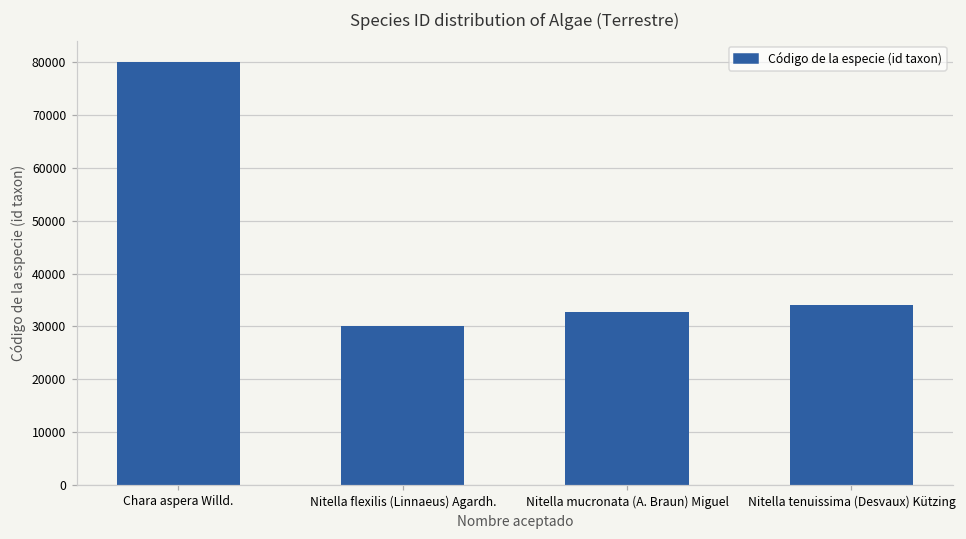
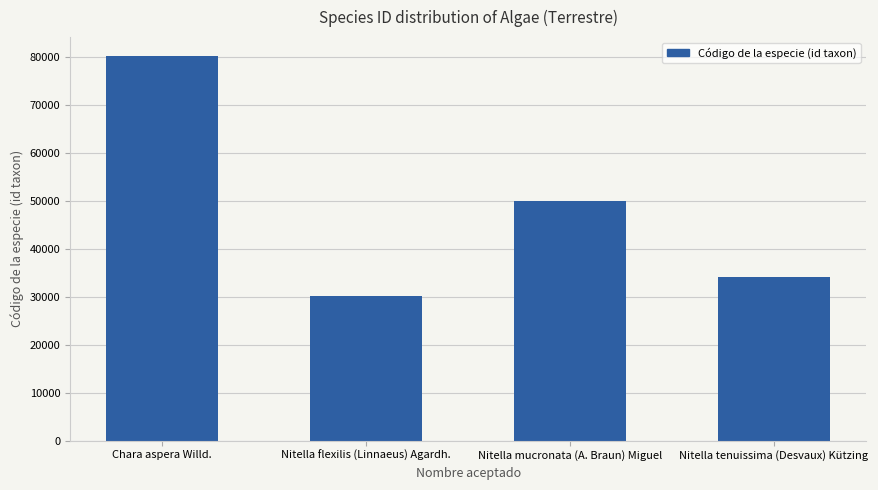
  {
    "Chara aspera Willd.": 80000,
    "Nitella flexilis (Linnaeus) Agardh.": 30000,
-   "Nitella mucronata (A. Braun) Miguel": 33000,
+   "Nitella mucronata (A. Braun) Miguel": 50000,
    "Nitella tenuissima (Desvaux) Kützing": 34000
  }
